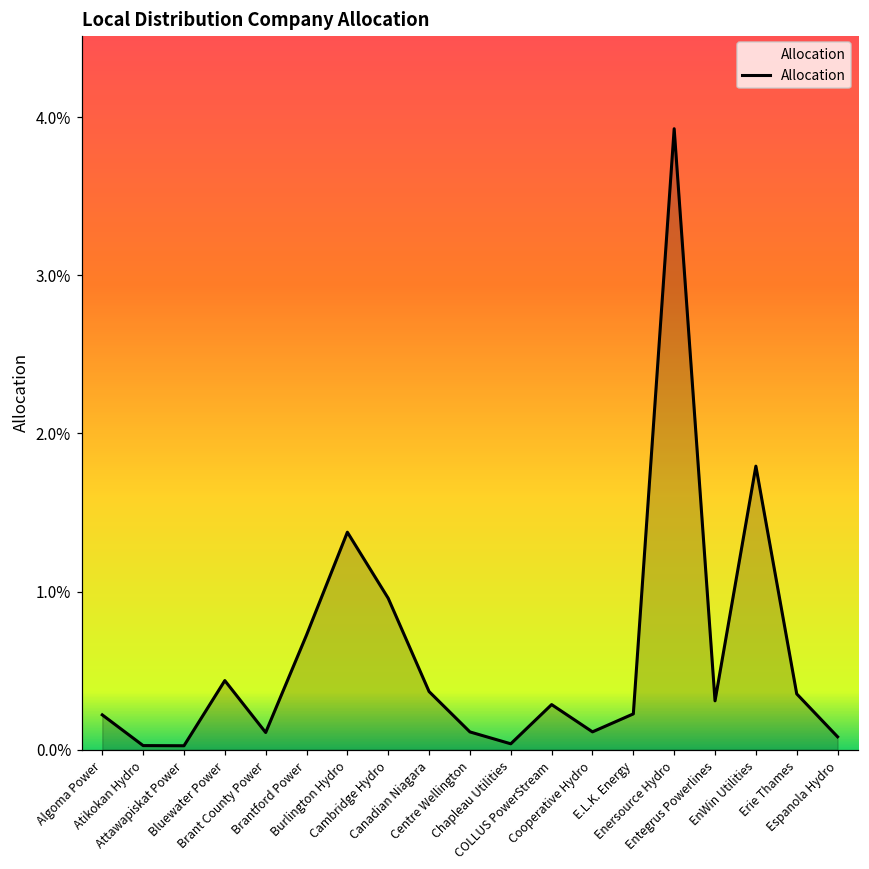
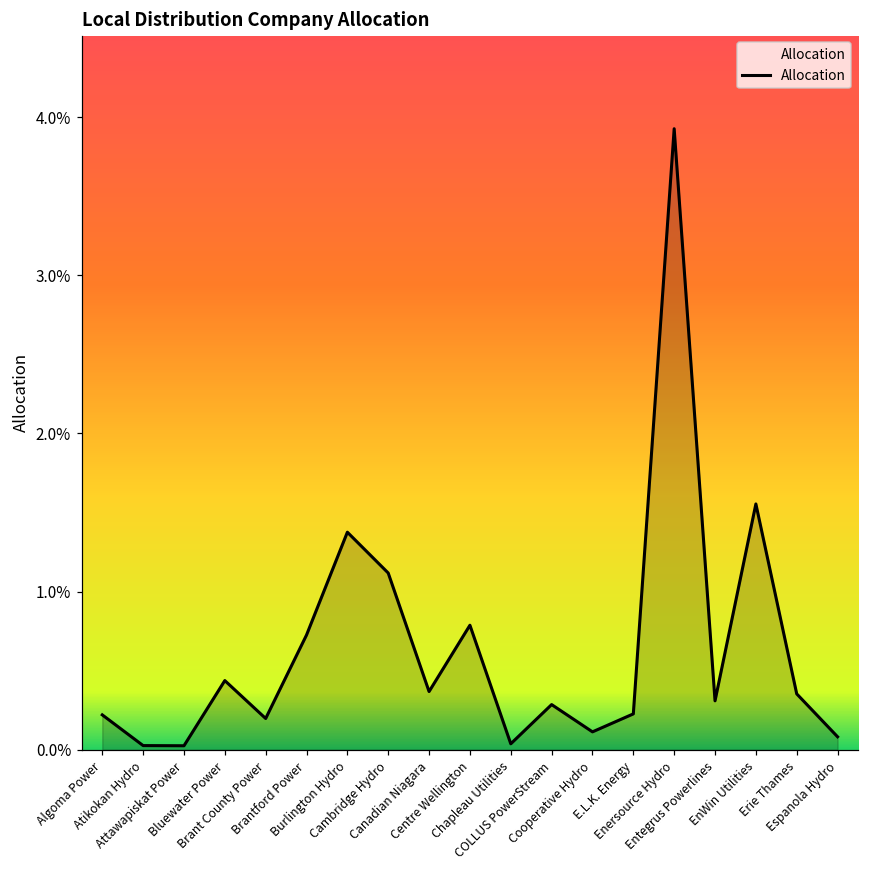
  {
    "Algoma Power": "0.22%",
    "Atikokan Hydro": "0.03%",
    "Attawapiskat Power": "0.03%",
    "Bluewater Power": "0.44%",
-   "Brant County Power": "0.11%",
+   "Brant County Power": "0.20%",
    "Brantford Power": "0.73%",
    "Burlington Hydro": "1.38%",
-   "Cambridge Hydro": "0.96%",
+   "Cambridge Hydro": "1.12%",
    "Canadian Niagara": "0.37%",
-   "Centre Wellington": "0.11%",
+   "Centre Wellington": "0.79%",
    "Chapleau Utilities": "0.04%",
    "COLLUS PowerStream": "0.29%",
    "Cooperative Hydro": "0.11%",
    "E.L.K. Energy": "0.23%",
    "Enersource Hydro": "3.93%",
    "Entegrus Powerlines": "0.31%",
-   "EnWin Utilities": "1.79%",
+   "EnWin Utilities": "1.55%",
    "Erie Thames": "0.35%",
    "Espanola Hydro": "0.08%"
  }
